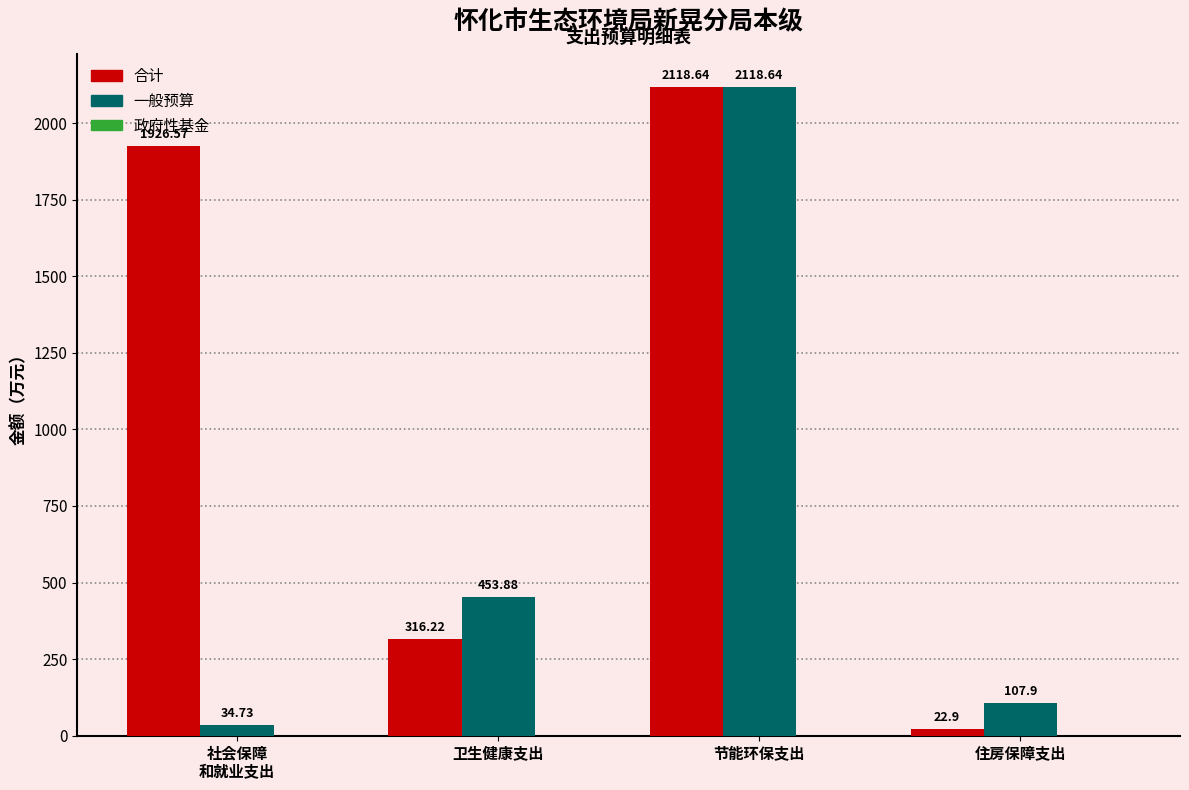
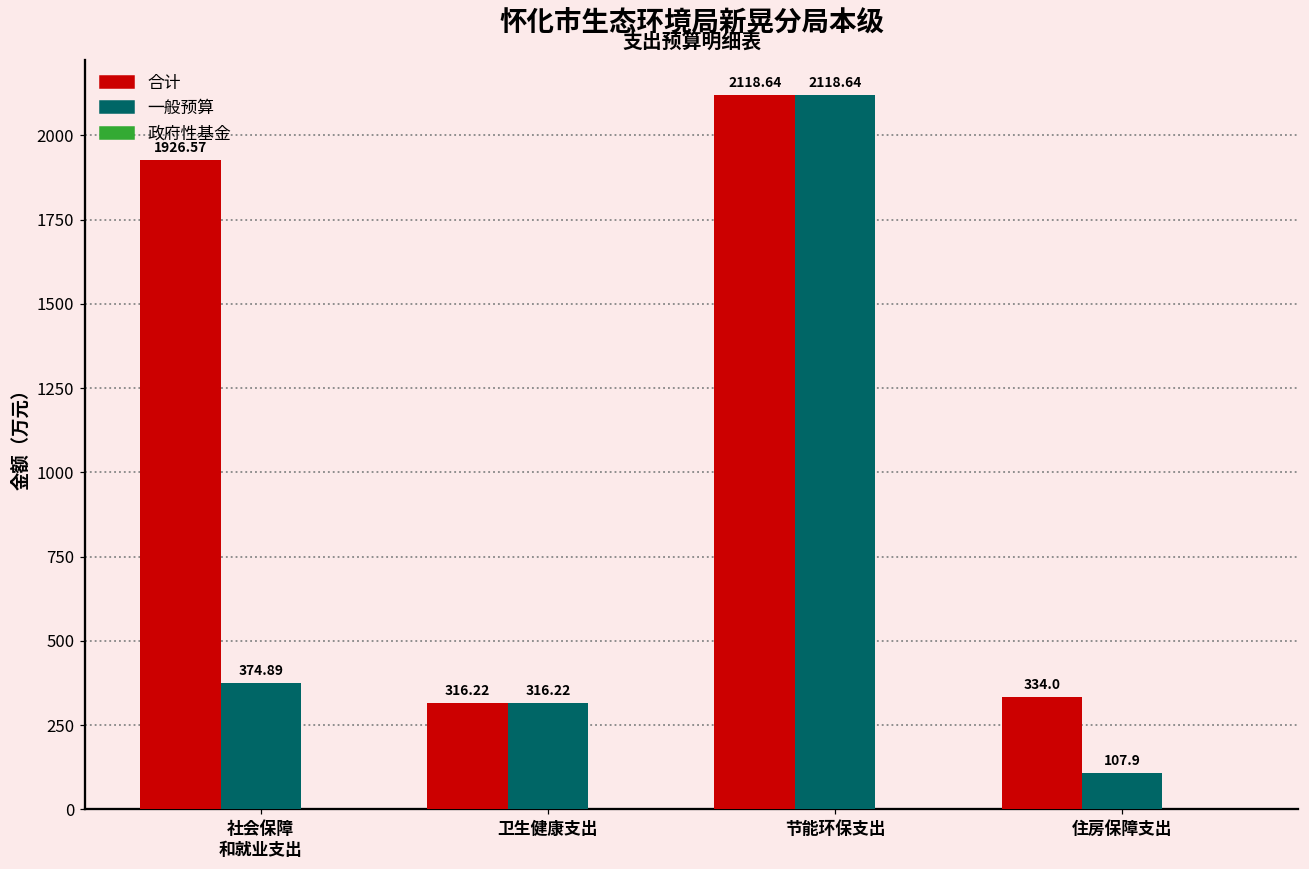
  {
    "合计": {
      "社会保障 和就业支出": 1926.57,
      "卫生健康支出": 316.22,
      "节能环保支出": 2118.64,
-     "住房保障支出": 22.9
+     "住房保障支出": 334.0
    },
    "一般预算": {
-     "社会保障 和就业支出": 34.73,
-     "卫生健康支出": 453.88,
+     "社会保障 和就业支出": 374.89,
+     "卫生健康支出": 316.22,
      "节能环保支出": 2118.64,
      "住房保障支出": 107.9
    },
    "政府性基金": {
      "社会保障 和就业支出": 0,
      "卫生健康支出": 0,
      "节能环保支出": 0,
      "住房保障支出": 0
    }
  }
